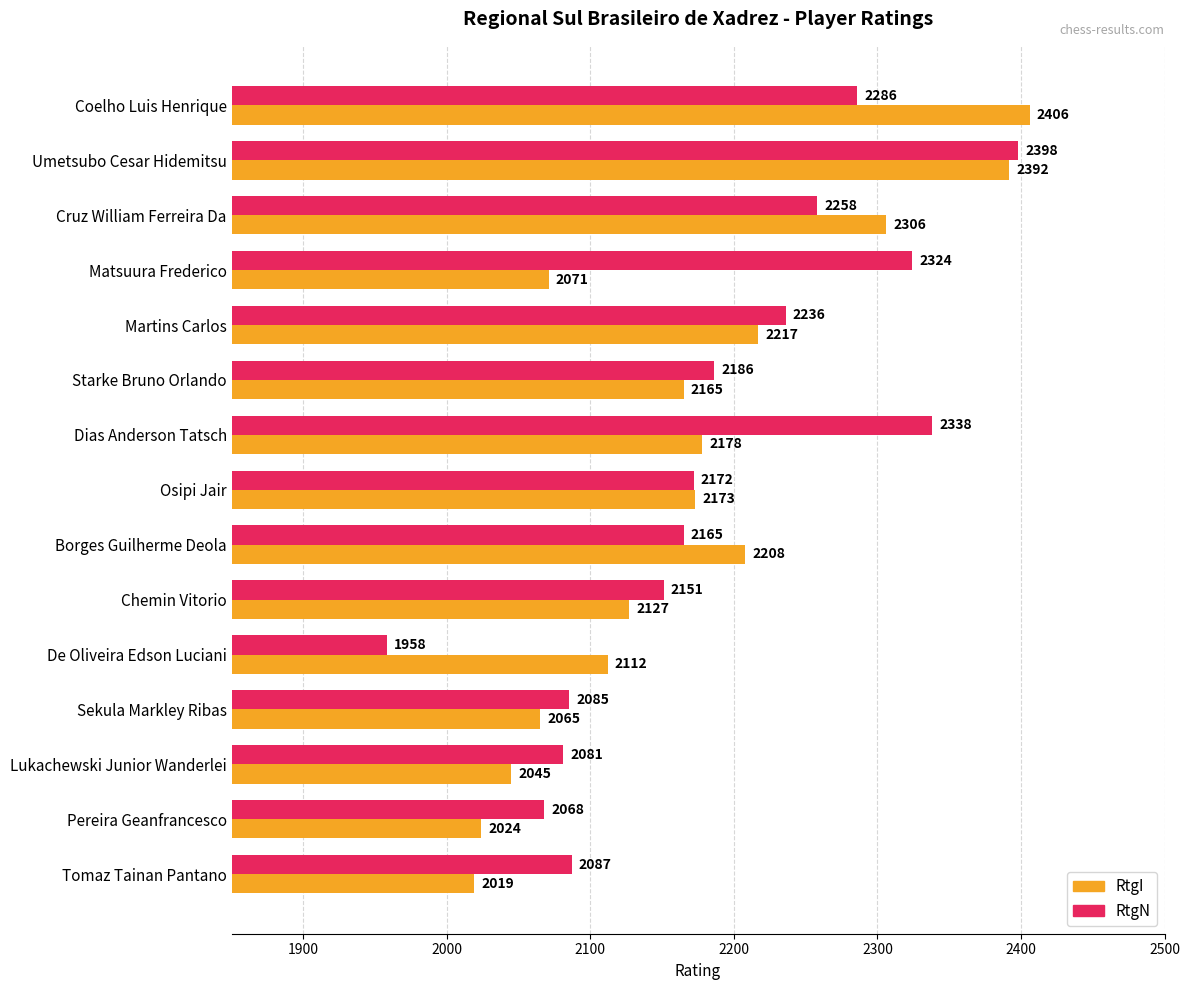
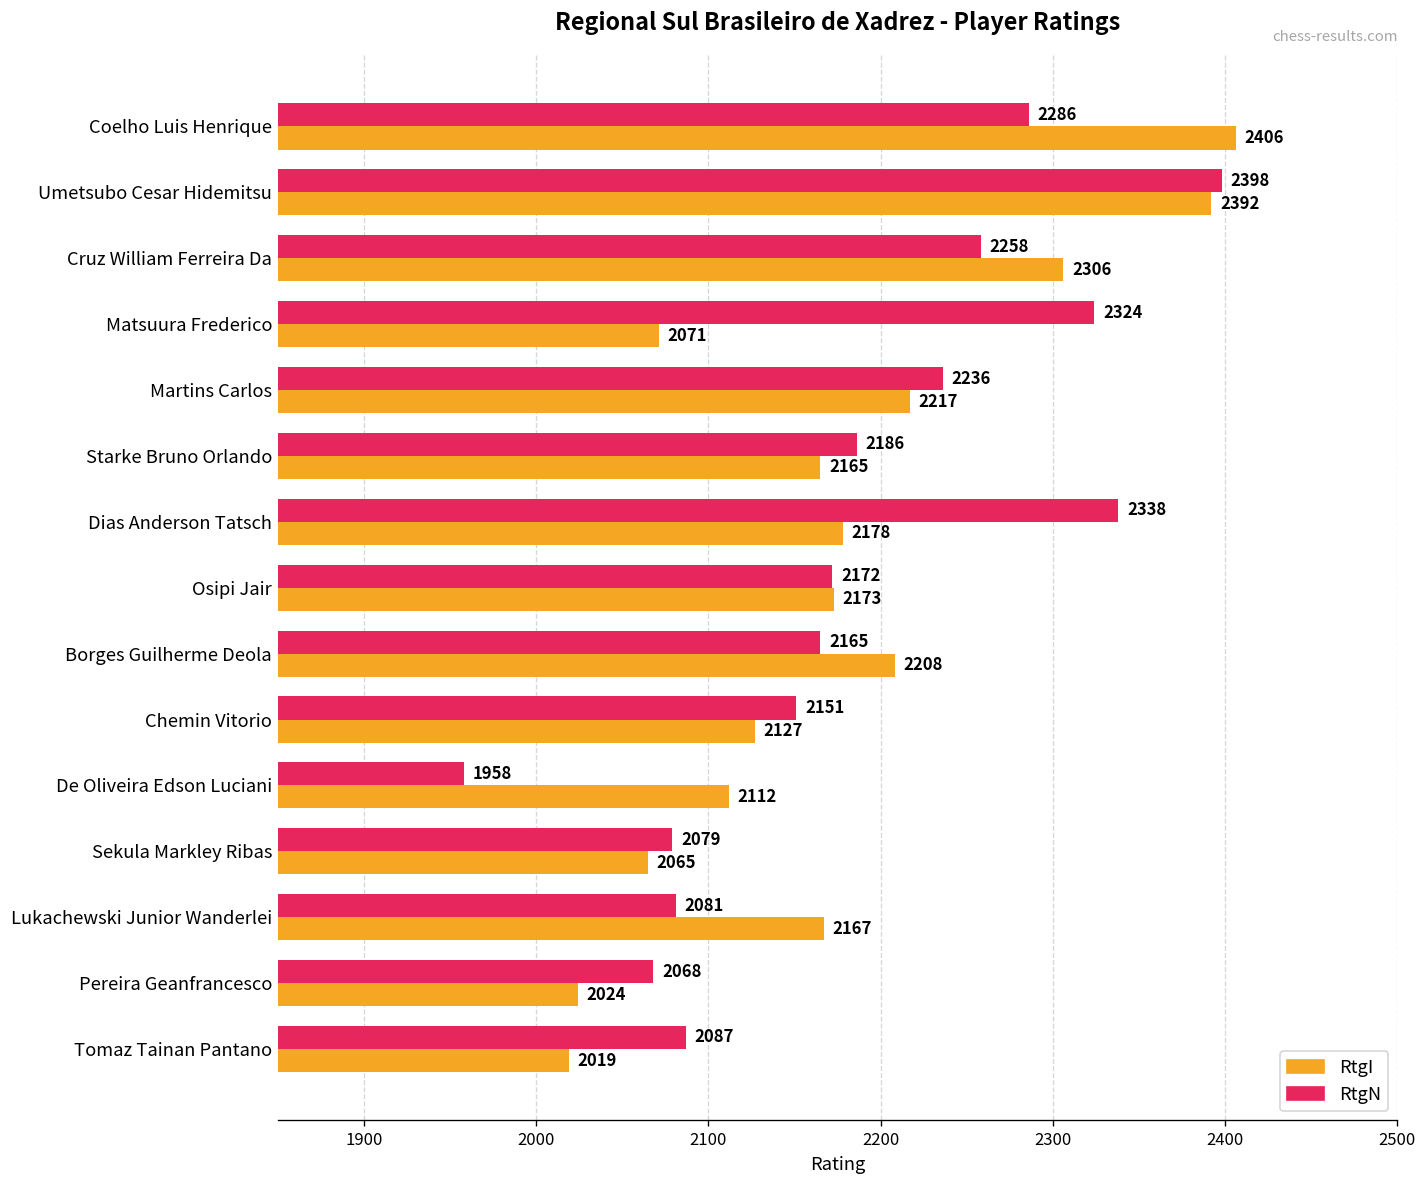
  {
    "RtgI": {
      "Coelho Luis Henrique": 2406,
      "Umetsubo Cesar Hidemitsu": 2392,
      "Cruz William Ferreira Da": 2306,
      "Matsuura Frederico": 2071,
      "Martins Carlos": 2217,
      "Starke Bruno Orlando": 2165,
      "Dias Anderson Tatsch": 2178,
      "Osipi Jair": 2173,
      "Borges Guilherme Deola": 2208,
      "Chemin Vitorio": 2127,
      "De Oliveira Edson Luciani": 2112,
      "Sekula Markley Ribas": 2065,
-     "Lukachewski Junior Wanderlei": 2045,
+     "Lukachewski Junior Wanderlei": 2167,
      "Pereira Geanfrancesco": 2024,
      "Tomaz Tainan Pantano": 2019
    },
    "RtgN": {
      "Coelho Luis Henrique": 2286,
      "Umetsubo Cesar Hidemitsu": 2398,
      "Cruz William Ferreira Da": 2258,
      "Matsuura Frederico": 2324,
      "Martins Carlos": 2236,
      "Starke Bruno Orlando": 2186,
      "Dias Anderson Tatsch": 2338,
      "Osipi Jair": 2172,
      "Borges Guilherme Deola": 2165,
      "Chemin Vitorio": 2151,
      "De Oliveira Edson Luciani": 1958,
-     "Sekula Markley Ribas": 2085,
+     "Sekula Markley Ribas": 2079,
      "Lukachewski Junior Wanderlei": 2081,
      "Pereira Geanfrancesco": 2068,
      "Tomaz Tainan Pantano": 2087
    }
  }
